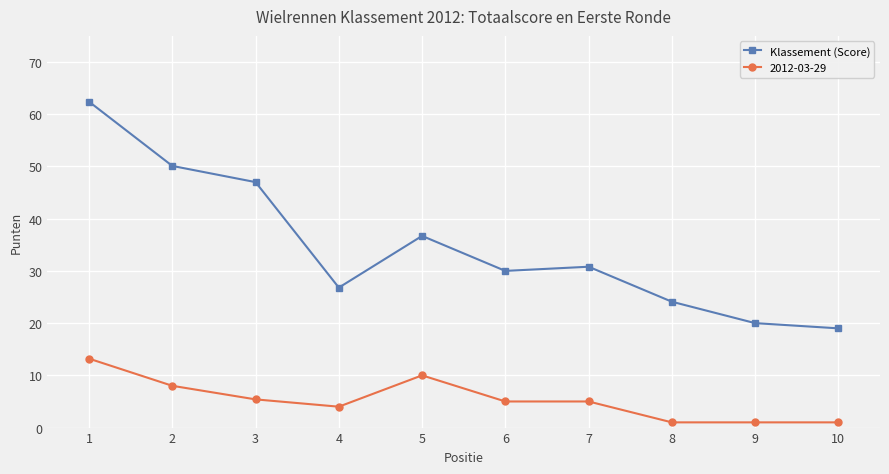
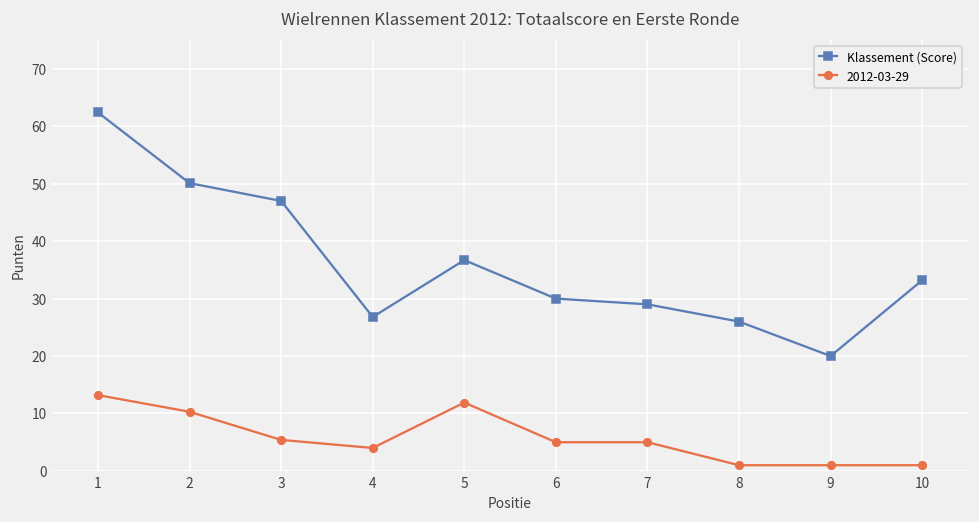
  {
    "Klassement (Score)": {
      "1": 62,
      "2": 50,
      "3": 47,
      "4": 27,
      "5": 37,
      "6": 30,
-     "7": 31,
-     "8": 24,
+     "7": 29,
+     "8": 26,
      "9": 20,
-     "10": 19
+     "10": 33
    },
    "2012-03-29": {
      "1": 13,
-     "2": 8,
+     "2": 10,
      "3": 5,
      "4": 4,
-     "5": 10,
+     "5": 12,
      "6": 5,
      "7": 5,
      "8": 1,
      "9": 1,
      "10": 1
    }
  }
